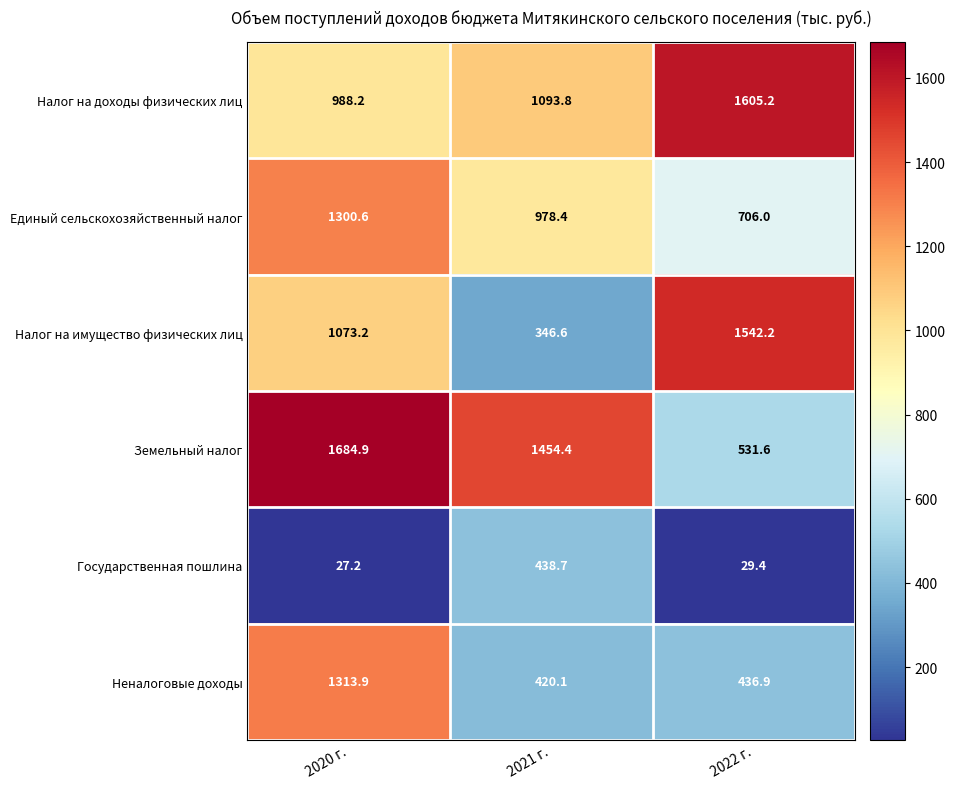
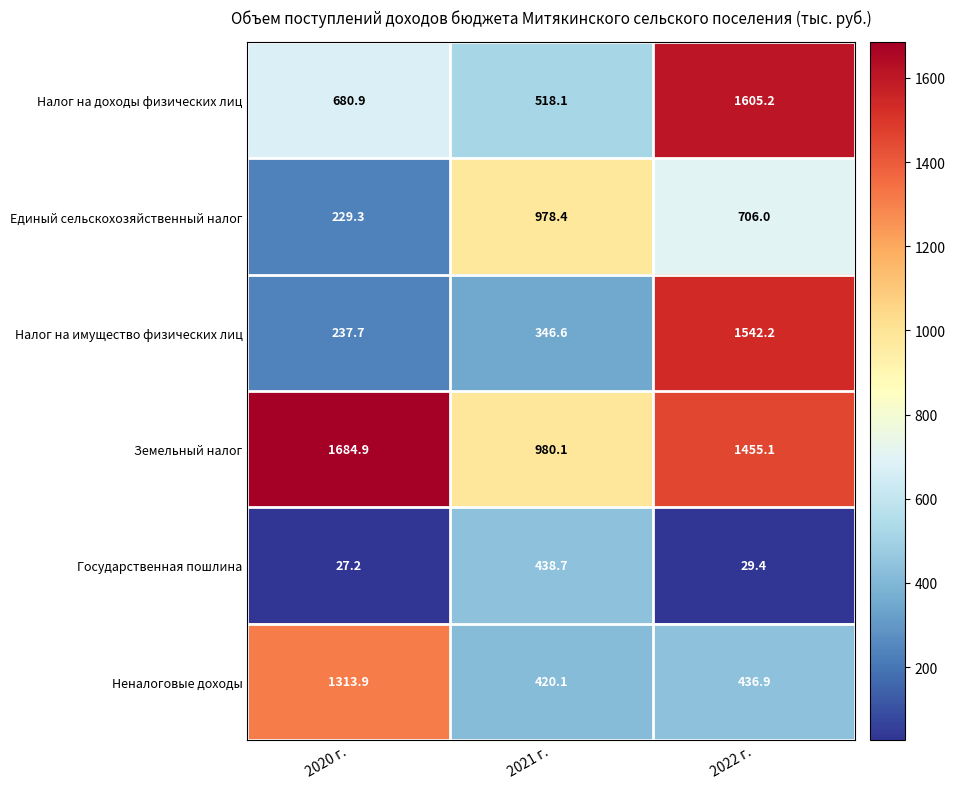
  {
    "Налог на доходы физических лиц": {
-     "2020 г.": 988.2,
-     "2021 г.": 1093.8,
+     "2020 г.": 680.9,
+     "2021 г.": 518.1,
      "2022 г.": 1605.2
    },
    "Единый сельскохозяйственный налог": {
-     "2020 г.": 1300.6,
+     "2020 г.": 229.3,
      "2021 г.": 978.4,
      "2022 г.": 706.0
    },
    "Налог на имущество физических лиц": {
-     "2020 г.": 1073.2,
+     "2020 г.": 237.7,
      "2021 г.": 346.6,
      "2022 г.": 1542.2
    },
    "Земельный налог": {
      "2020 г.": 1684.9,
-     "2021 г.": 1454.4,
-     "2022 г.": 531.6
+     "2021 г.": 980.1,
+     "2022 г.": 1455.1
    },
    "Государственная пошлина": {
      "2020 г.": 27.2,
      "2021 г.": 438.7,
      "2022 г.": 29.4
    },
    "Неналоговые доходы": {
      "2020 г.": 1313.9,
      "2021 г.": 420.1,
      "2022 г.": 436.9
    }
  }
